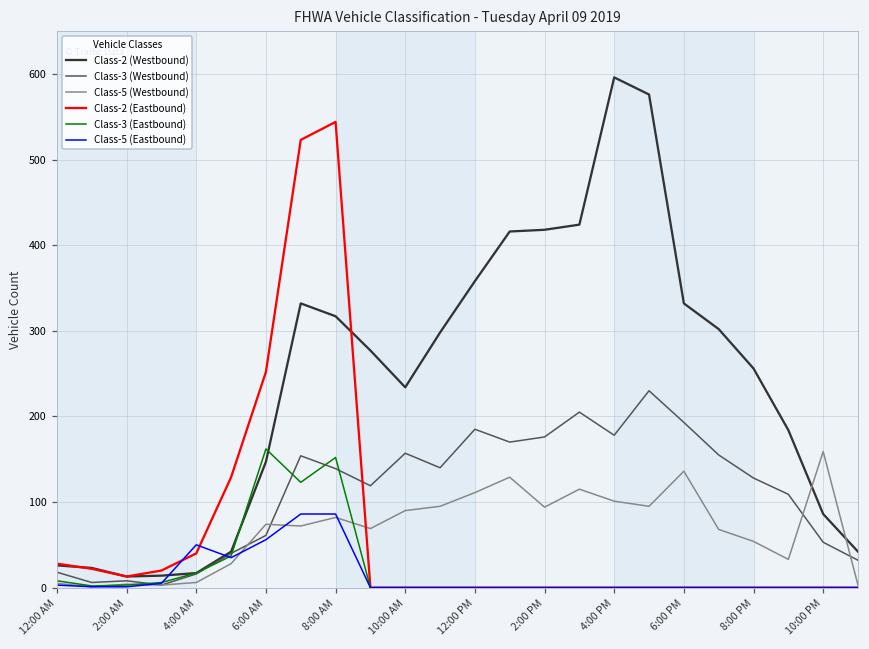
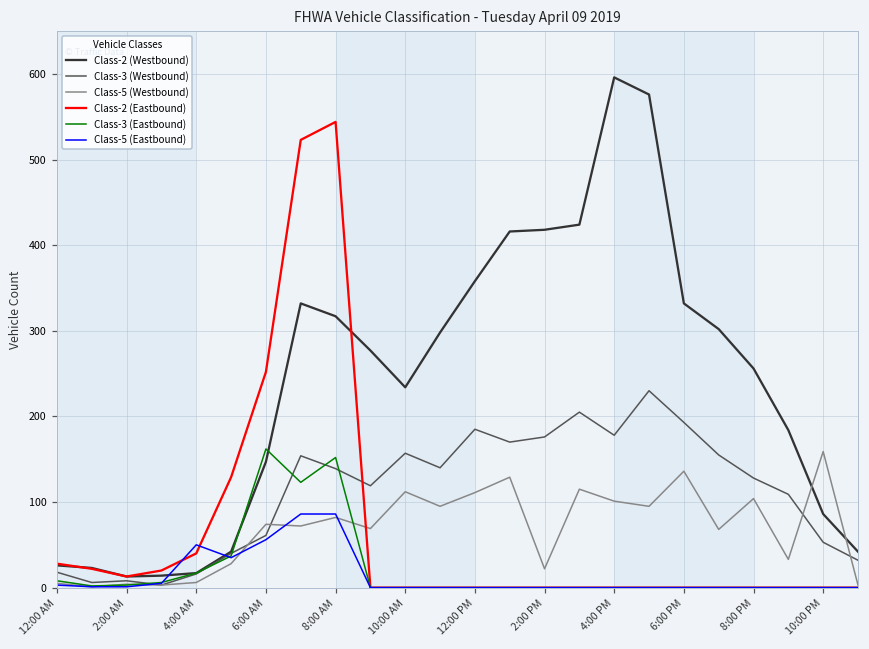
  {
    "Class-5 (Westbound)": {
      "4:00 AM": 10,
      "6:00 AM": 70,
      "8:00 AM": 80,
-     "10:00 AM": 90,
+     "10:00 AM": 110,
      "12:00 PM": 110,
-     "2:00 PM": 90,
+     "2:00 PM": 20,
      "4:00 PM": 100,
      "6:00 PM": 140,
-     "8:00 PM": 50,
+     "8:00 PM": 100,
      "10:00 PM": 160
    },
    "Class-2 (Eastbound)": {
      "4:00 AM": 40,
      "6:00 AM": 250,
      "8:00 AM": 540
    },
    "Class-3 (Eastbound)": {
      "6:00 AM": 160,
      "8:00 AM": 150
    },
    "Class-5 (Eastbound)": {
      "4:00 AM": 50,
      "6:00 AM": 60,
      "8:00 AM": 90
    }
  }
